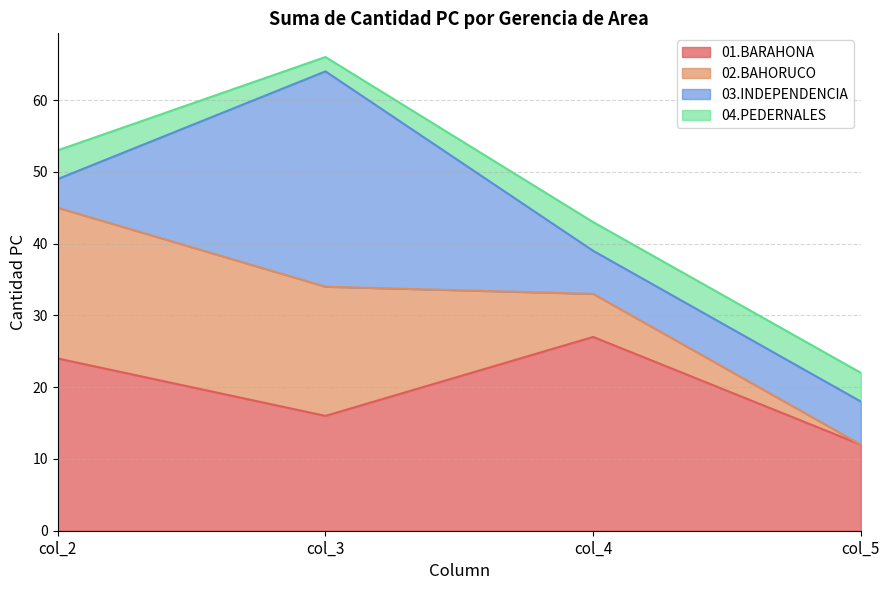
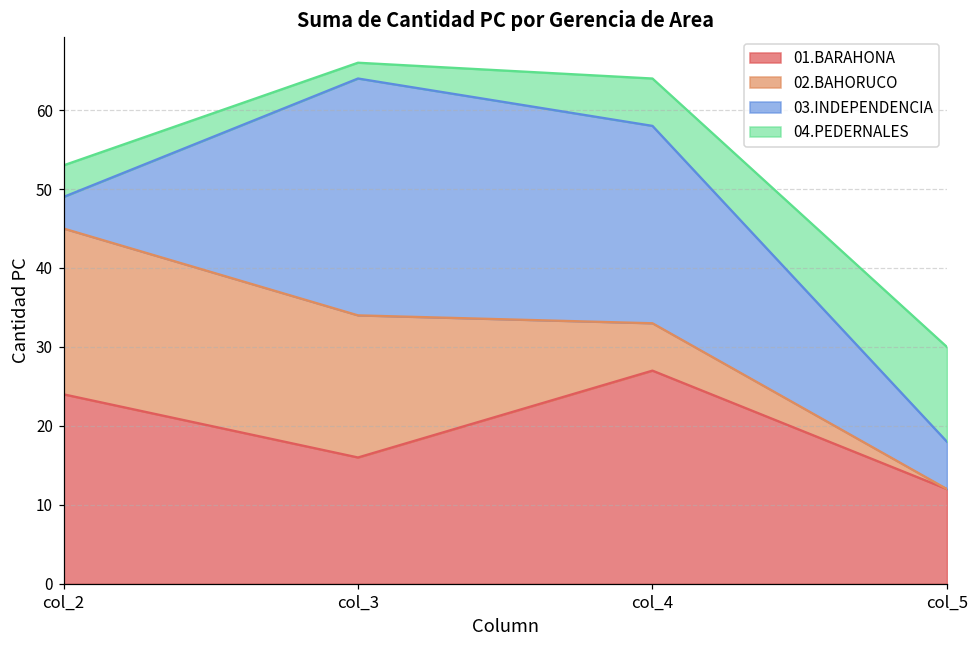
  {
    "03.INDEPENDENCIA": {
      "col_2": 4,
      "col_3": 30,
-     "col_4": 6,
+     "col_4": 25,
      "col_5": 6
    },
    "04.PEDERNALES": {
      "col_2": 4,
      "col_3": 2,
-     "col_4": 4,
-     "col_5": 4
+     "col_4": 6,
+     "col_5": 12
    }
  }
